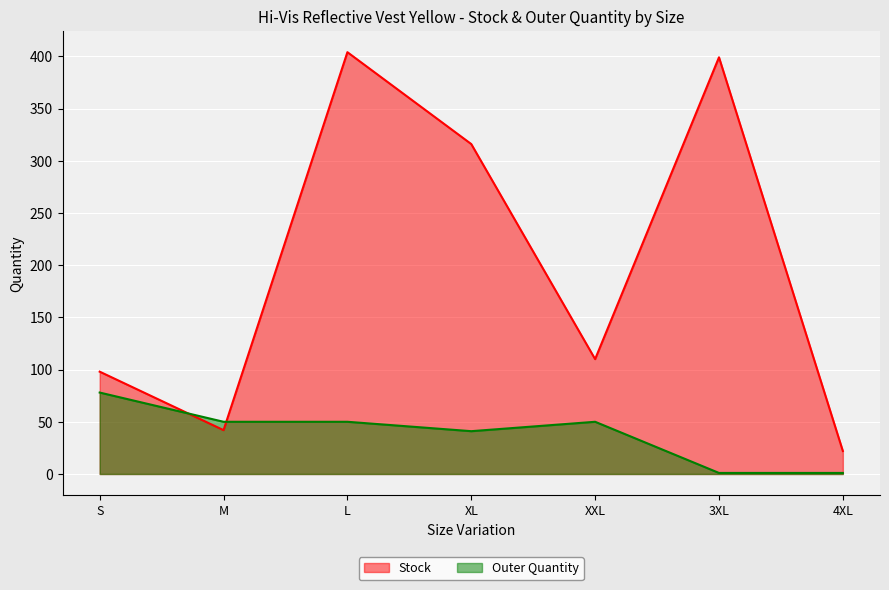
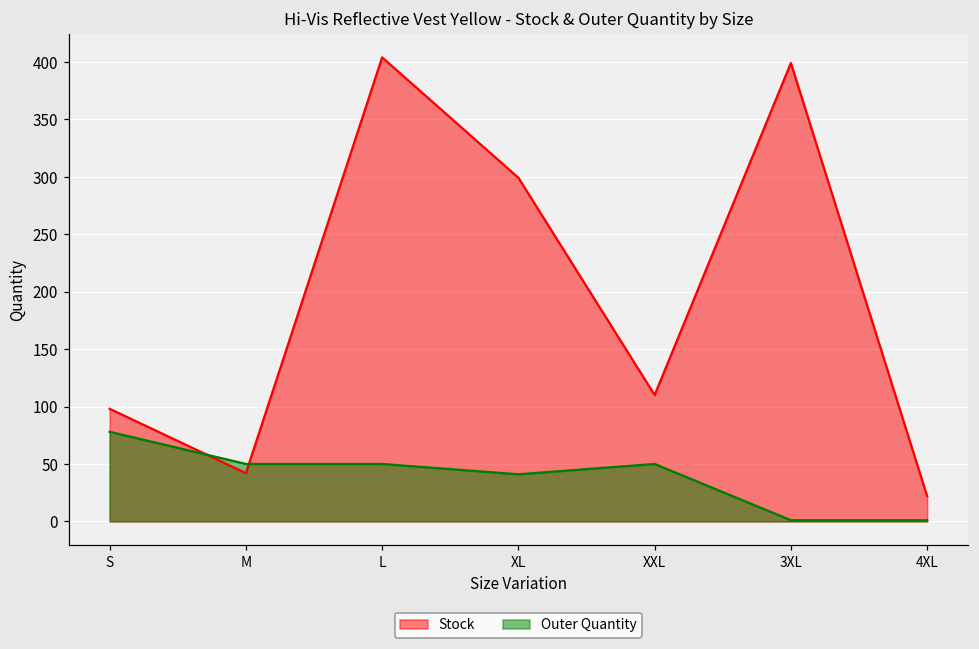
  {
    "Stock": {
      "S": 98,
      "M": 42,
      "L": 404,
-     "XL": 316,
+     "XL": 299,
      "XXL": 110,
      "3XL": 399,
      "4XL": 22
    },
    "Outer Quantity": {
      "S": 78,
      "M": 50,
      "L": 50,
      "XL": 41,
      "XXL": 50,
      "3XL": 1,
      "4XL": 1
    }
  }
